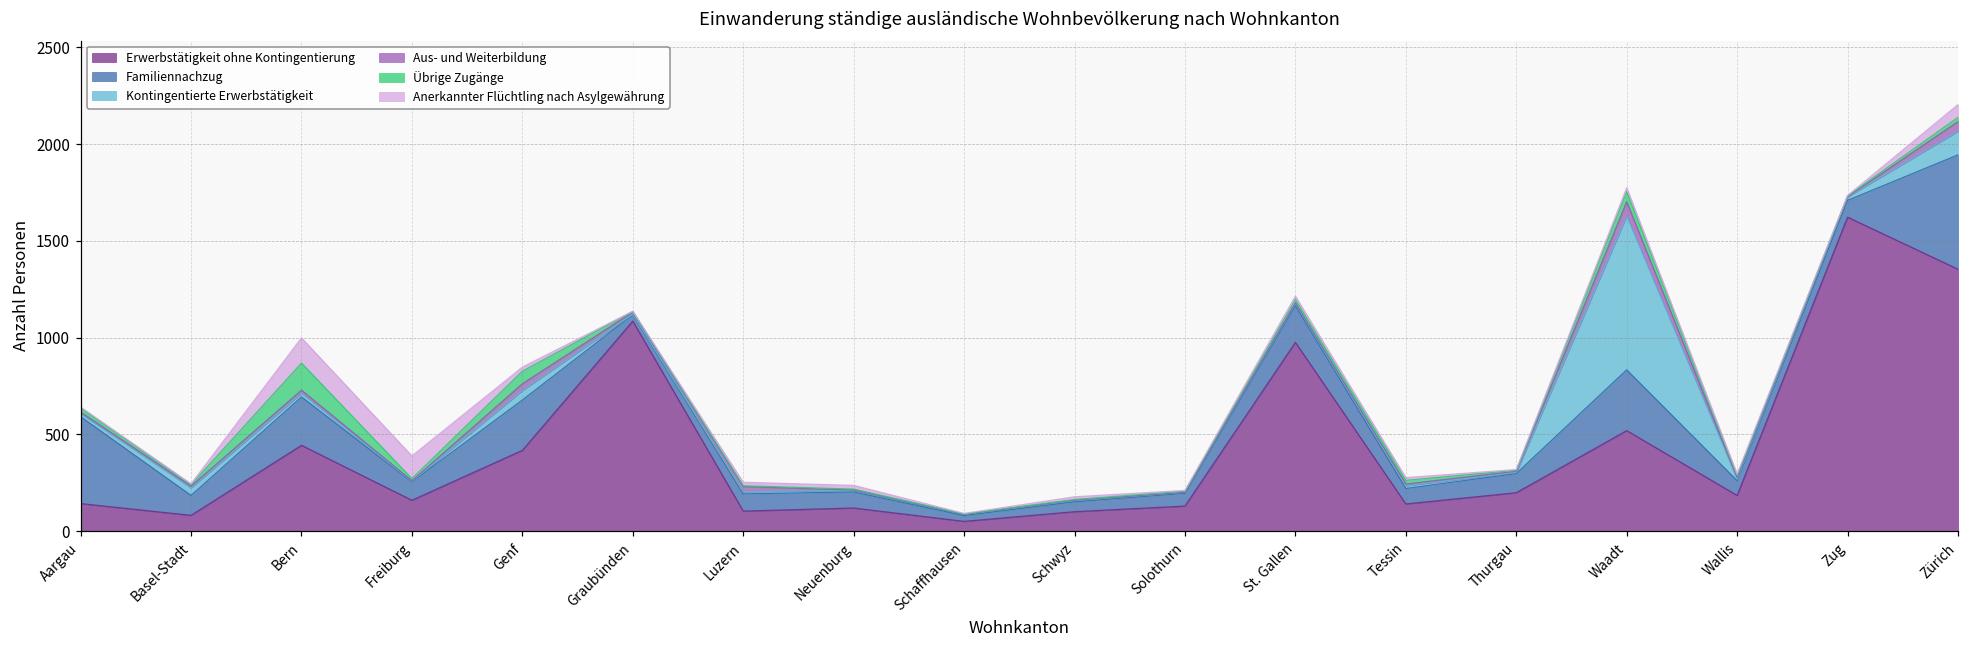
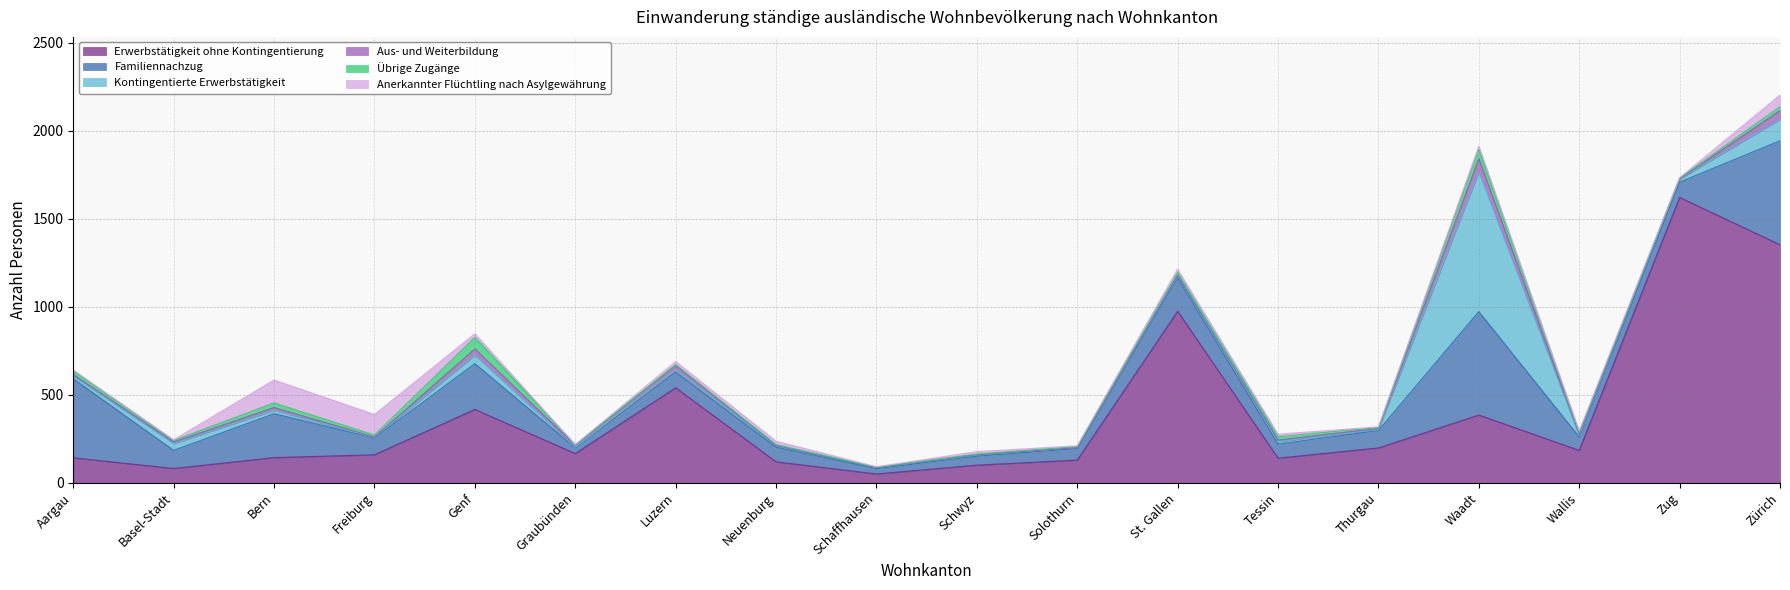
  {
    "Erwerbstätigkeit ohne Kontingentierung": {
      "Aargau": 140,
      "Basel-Stadt": 80,
-     "Bern": 440,
+     "Bern": 140,
      "Freiburg": 160,
      "Genf": 420,
-     "Graubünden": 1090,
-     "Luzern": 100,
+     "Graubünden": 170,
+     "Luzern": 540,
      "Neuenburg": 120,
      "Schaffhausen": 50,
      "Schwyz": 100,
      "Solothurn": 130,
      "St. Gallen": 980,
      "Tessin": 140,
      "Thurgau": 200,
-     "Waadt": 520,
+     "Waadt": 390,
      "Wallis": 180,
      "Zug": 1620,
      "Zürich": 1350
    },
    "Familiennachzug": {
      "Aargau": 450,
      "Basel-Stadt": 100,
      "Bern": 250,
      "Genf": 260,
-     "Waadt": 310,
+     "Waadt": 590,
      "Zug": 90,
      "Zürich": 590
    },
    "Kontingentierte Erwerbstätigkeit": {
      "Bern": 20,
      "Genf": 50,
      "Waadt": 800,
      "Zürich": 120
    },
    "Aus- und Weiterbildung": {
      "Bern": 20,
      "Genf": 40,
      "Waadt": 70,
      "Zürich": 50
    },
    "Übrige Zugänge": {
-     "Bern": 140,
+     "Bern": 30,
      "Genf": 70,
      "St. Gallen": 20,
      "Waadt": 50,
      "Zürich": 20
    },
    "Anerkannter Flüchtling nach Asylgewährung": {
      "Bern": 130,
      "Freiburg": 120,
      "Genf": 20,
      "Luzern": 20,
      "Neuenburg": 20,
      "St. Gallen": 20,
      "Waadt": 20,
      "Zürich": 70
    }
  }
